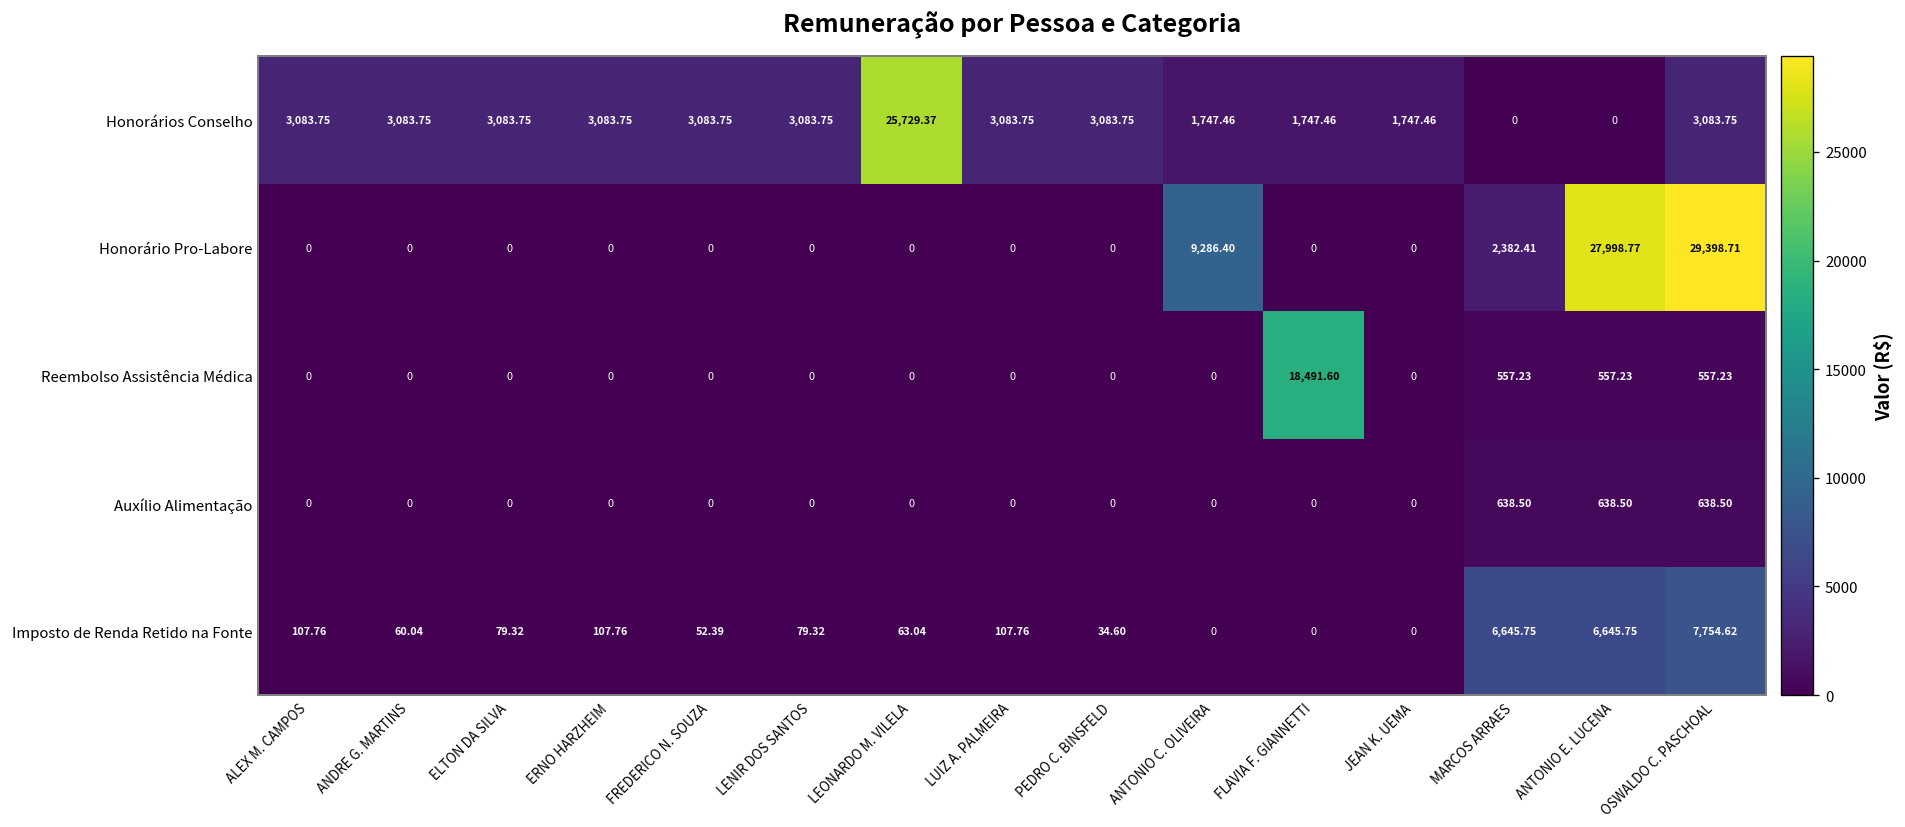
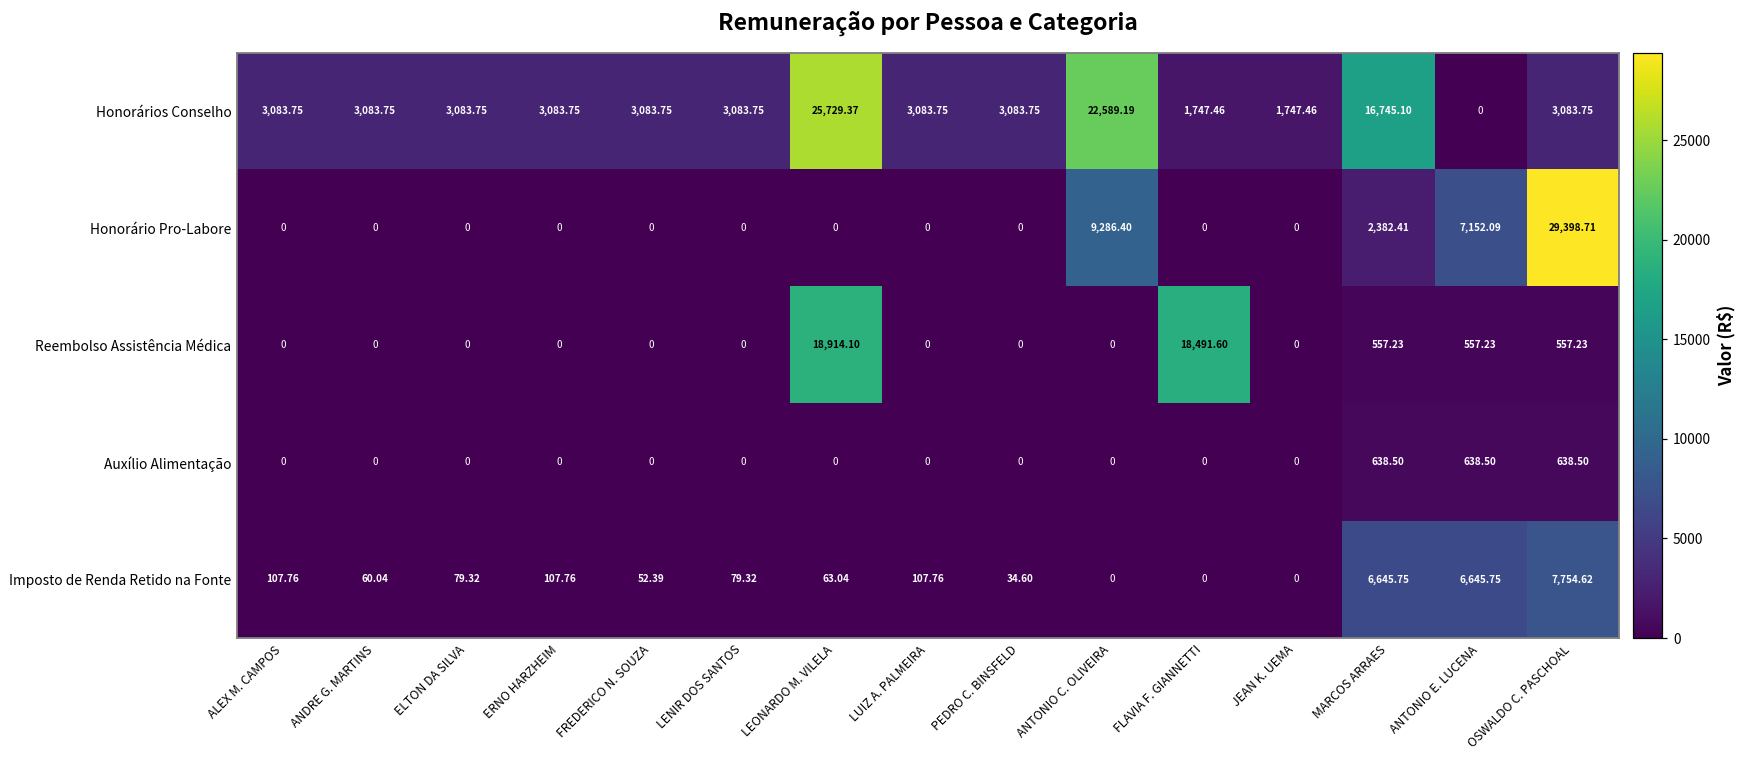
  {
    "Honorários Conselho": {
      "ALEX M. CAMPOS": "3,083.75",
      "ANDRE G. MARTINS": "3,083.75",
      "ELTON DA SILVA": "3,083.75",
      "ERNO HARZHEIM": "3,083.75",
      "FREDERICO N. SOUZA": "3,083.75",
      "LENIR DOS SANTOS": "3,083.75",
      "LEONARDO M. VILELA": "25,729.37",
      "LUIZ A. PALMEIRA": "3,083.75",
      "PEDRO C. BINSFELD": "3,083.75",
-     "ANTONIO C. OLIVEIRA": "1,747.46",
+     "ANTONIO C. OLIVEIRA": "22,589.19",
      "FLAVIA F. GIANNETTI": "1,747.46",
      "JEAN K. UEMA": "1,747.46",
-     "MARCOS ARRAES": "0",
+     "MARCOS ARRAES": "16,745.10",
      "ANTONIO E. LUCENA": "0",
      "OSWALDO C. PASCHOAL": "3,083.75"
    },
    "Honorário Pro-Labore": {
      "ALEX M. CAMPOS": "0",
      "ANDRE G. MARTINS": "0",
      "ELTON DA SILVA": "0",
      "ERNO HARZHEIM": "0",
      "FREDERICO N. SOUZA": "0",
      "LENIR DOS SANTOS": "0",
      "LEONARDO M. VILELA": "0",
      "LUIZ A. PALMEIRA": "0",
      "PEDRO C. BINSFELD": "0",
      "ANTONIO C. OLIVEIRA": "9,286.40",
      "FLAVIA F. GIANNETTI": "0",
      "JEAN K. UEMA": "0",
      "MARCOS ARRAES": "2,382.41",
-     "ANTONIO E. LUCENA": "27,998.77",
+     "ANTONIO E. LUCENA": "7,152.09",
      "OSWALDO C. PASCHOAL": "29,398.71"
    },
    "Reembolso Assistência Médica": {
      "ALEX M. CAMPOS": "0",
      "ANDRE G. MARTINS": "0",
      "ELTON DA SILVA": "0",
      "ERNO HARZHEIM": "0",
      "FREDERICO N. SOUZA": "0",
      "LENIR DOS SANTOS": "0",
-     "LEONARDO M. VILELA": "0",
+     "LEONARDO M. VILELA": "18,914.10",
      "LUIZ A. PALMEIRA": "0",
      "PEDRO C. BINSFELD": "0",
      "ANTONIO C. OLIVEIRA": "0",
      "FLAVIA F. GIANNETTI": "18,491.60",
      "JEAN K. UEMA": "0",
      "MARCOS ARRAES": "557.23",
      "ANTONIO E. LUCENA": "557.23",
      "OSWALDO C. PASCHOAL": "557.23"
    },
    "Auxílio Alimentação": {
      "ALEX M. CAMPOS": "0",
      "ANDRE G. MARTINS": "0",
      "ELTON DA SILVA": "0",
      "ERNO HARZHEIM": "0",
      "FREDERICO N. SOUZA": "0",
      "LENIR DOS SANTOS": "0",
      "LEONARDO M. VILELA": "0",
      "LUIZ A. PALMEIRA": "0",
      "PEDRO C. BINSFELD": "0",
      "ANTONIO C. OLIVEIRA": "0",
      "FLAVIA F. GIANNETTI": "0",
      "JEAN K. UEMA": "0",
      "MARCOS ARRAES": "638.50",
      "ANTONIO E. LUCENA": "638.50",
      "OSWALDO C. PASCHOAL": "638.50"
    },
    "Imposto de Renda Retido na Fonte": {
      "ALEX M. CAMPOS": "107.76",
      "ANDRE G. MARTINS": "60.04",
      "ELTON DA SILVA": "79.32",
      "ERNO HARZHEIM": "107.76",
      "FREDERICO N. SOUZA": "52.39",
      "LENIR DOS SANTOS": "79.32",
      "LEONARDO M. VILELA": "63.04",
      "LUIZ A. PALMEIRA": "107.76",
      "PEDRO C. BINSFELD": "34.60",
      "ANTONIO C. OLIVEIRA": "0",
      "FLAVIA F. GIANNETTI": "0",
      "JEAN K. UEMA": "0",
      "MARCOS ARRAES": "6,645.75",
      "ANTONIO E. LUCENA": "6,645.75",
      "OSWALDO C. PASCHOAL": "7,754.62"
    }
  }
